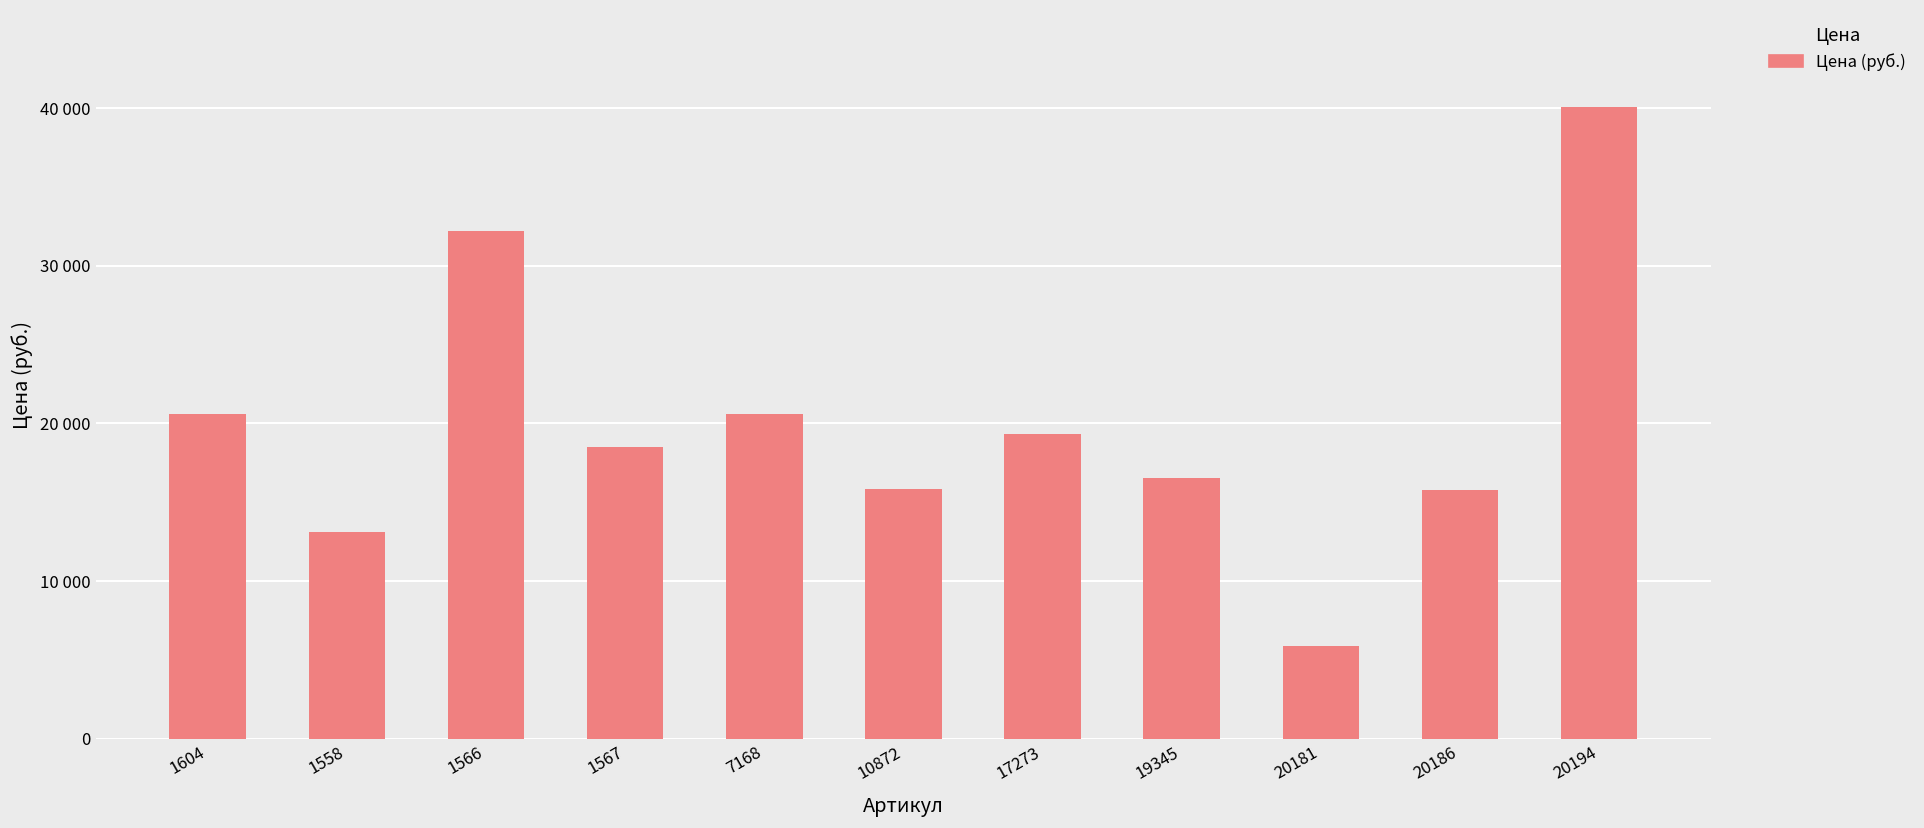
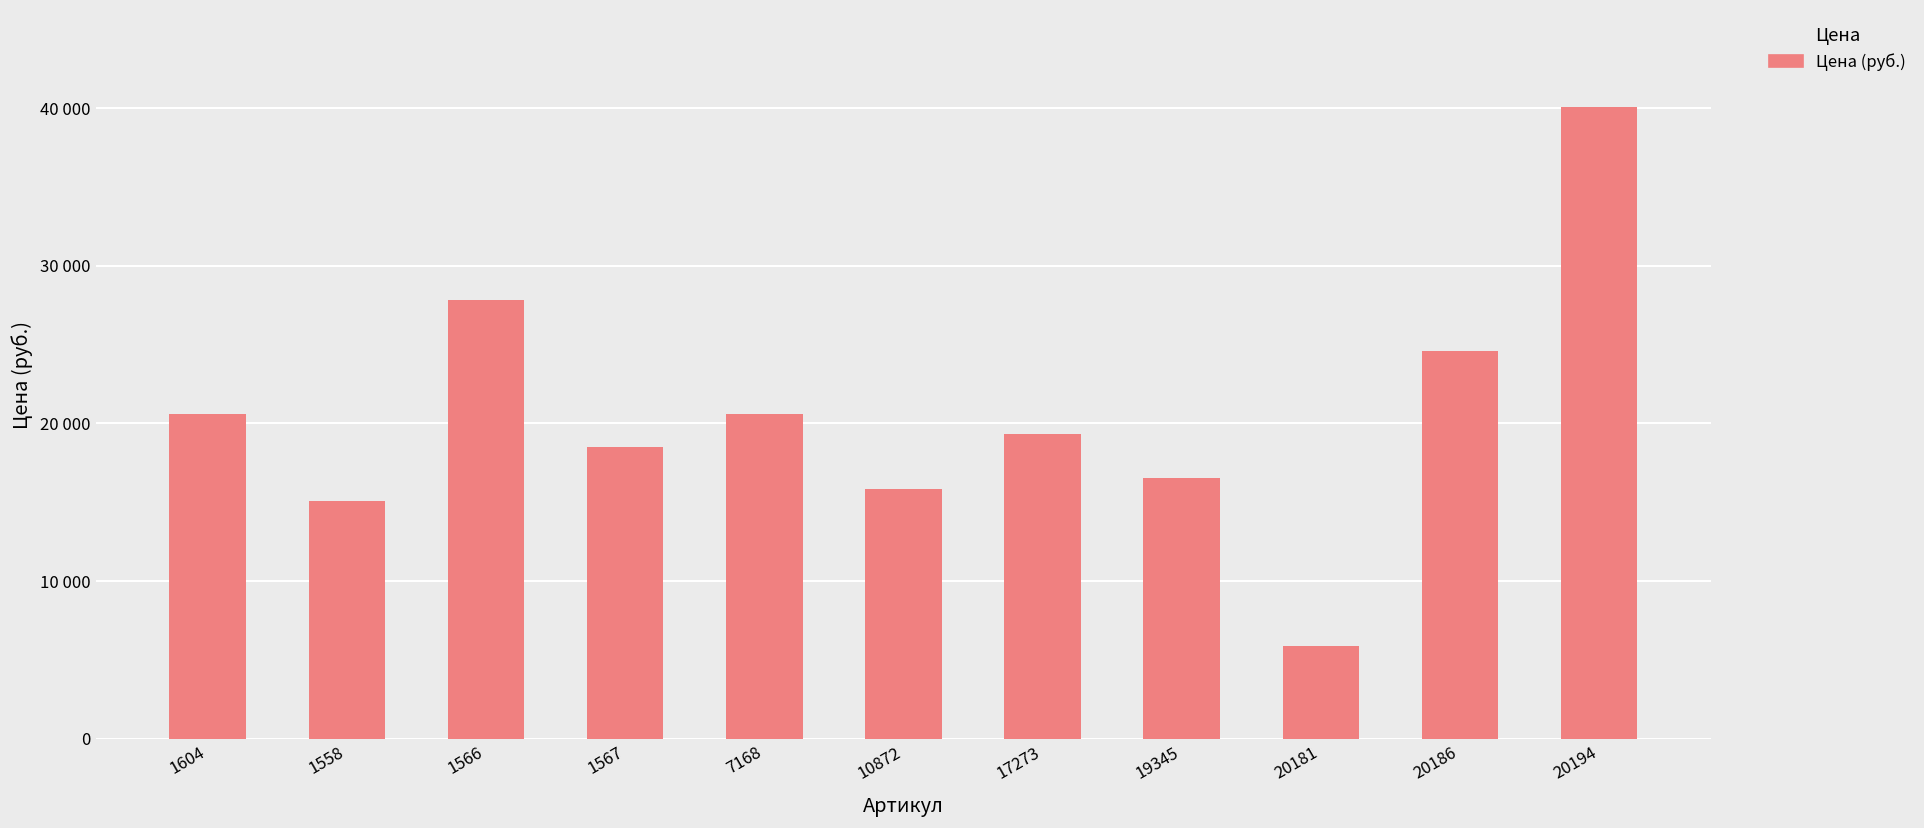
  {
    "1604": 20600,
-   "1558": 13100,
-   "1566": 32200,
+   "1558": 15100,
+   "1566": 27800,
    "1567": 18500,
    "7168": 20600,
    "10872": 15800,
    "17273": 19400,
    "19345": 16600,
    "20181": 5900,
-   "20186": 15800,
+   "20186": 24600,
    "20194": 40100
  }
